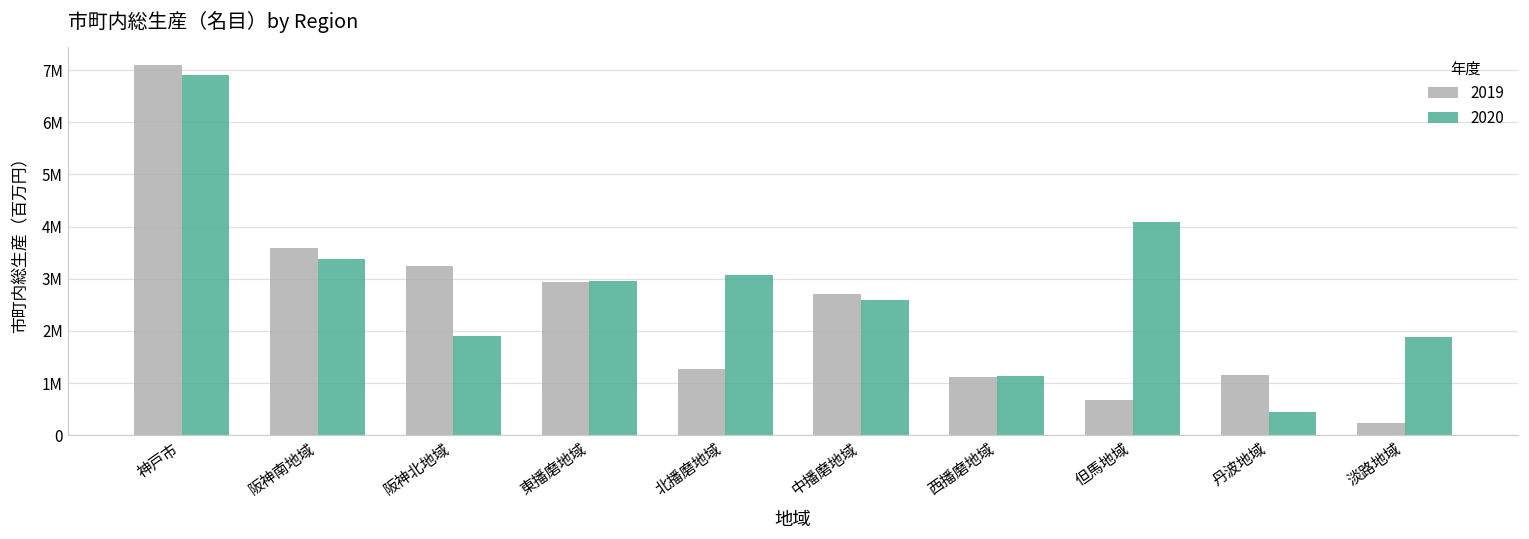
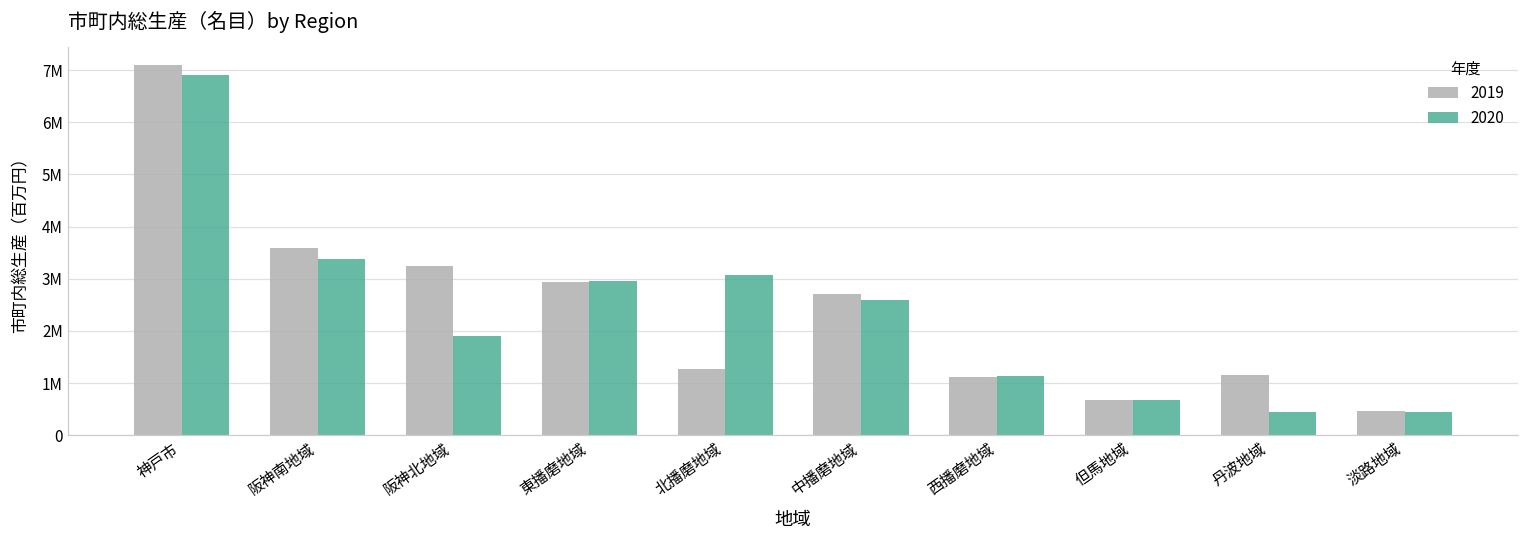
  {
    "2019": {
      "神戸市": 7100000,
      "阪神南地域": 3600000,
      "阪神北地域": 3300000,
      "東播磨地域": 2900000,
      "北播磨地域": 1300000,
      "中播磨地域": 2700000,
      "西播磨地域": 1100000,
      "但馬地域": 700000,
      "丹波地域": 1200000,
-     "淡路地域": 200000
+     "淡路地域": 500000
    },
    "2020": {
      "神戸市": 6900000,
      "阪神南地域": 3400000,
      "阪神北地域": 1900000,
      "東播磨地域": 3000000,
      "北播磨地域": 3100000,
      "中播磨地域": 2600000,
      "西播磨地域": 1100000,
-     "但馬地域": 4100000,
+     "但馬地域": 700000,
      "丹波地域": 500000,
-     "淡路地域": 1900000
+     "淡路地域": 400000
    }
  }
